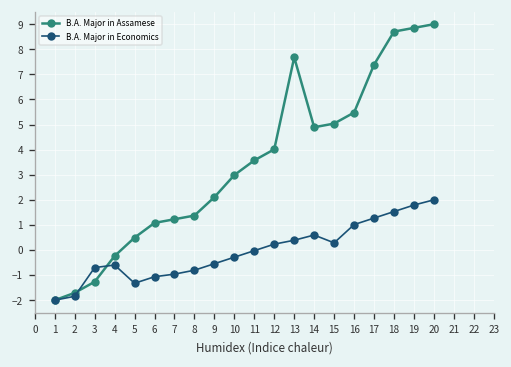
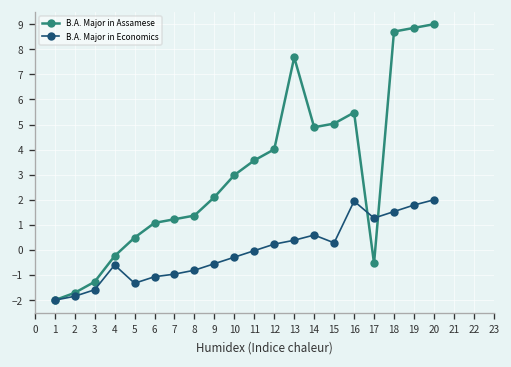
  {
    "B.A. Major in Assamese": {
      "2": -1.7,
      "3": -1.3,
      "4": -0.2,
      "5": 0.5,
      "6": 1.1,
      "7": 1.2,
      "8": 1.4,
      "9": 2.1,
      "10": 3.0,
      "11": 3.6,
      "12": 4.0,
      "13": 7.7,
      "14": 4.9,
      "15": 5.0,
      "16": 5.5,
-     "17": 7.4,
+     "17": -0.5,
      "18": 8.7,
      "19": 8.9,
      "20": 9.0
    },
    "B.A. Major in Economics": {
      "2": -1.8,
-     "3": -0.7,
+     "3": -1.6,
      "4": -0.6,
      "5": -1.3,
      "6": -1.1,
      "7": -1.0,
      "8": -0.8,
      "9": -0.5,
      "10": -0.3,
      "11": 0.0,
      "12": 0.2,
      "13": 0.4,
      "14": 0.6,
      "15": 0.3,
-     "16": 1.0,
+     "16": 1.9,
      "17": 1.3,
      "18": 1.5,
      "19": 1.8,
      "20": 2.0
    }
  }
